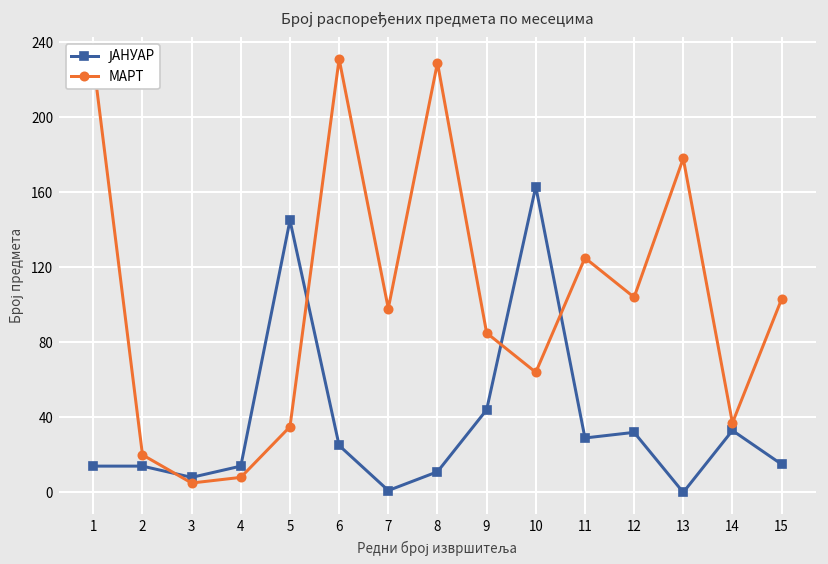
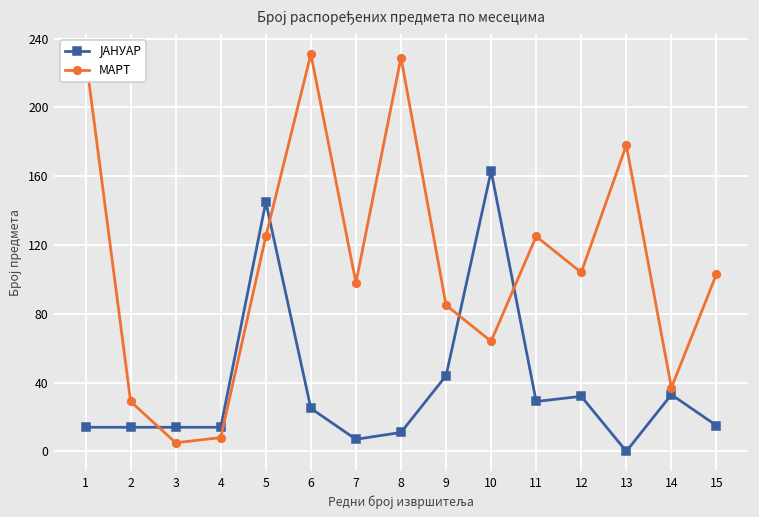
  {
    "ЈАНУАР": {
      "1": 14,
      "2": 14,
-     "3": 8,
+     "3": 14,
      "4": 14,
      "5": 145,
      "6": 25,
-     "7": 1,
+     "7": 7,
      "8": 11,
      "9": 44,
      "10": 163,
      "11": 29,
      "12": 32,
      "13": 0,
      "14": 33,
      "15": 15
    },
    "МАРТ": {
-     "2": 20,
+     "2": 29,
      "3": 5,
      "4": 8,
-     "5": 35,
+     "5": 125,
      "6": 231,
      "7": 98,
      "8": 229,
      "9": 85,
      "10": 64,
      "11": 125,
      "12": 104,
      "13": 178,
      "14": 37,
      "15": 103
    }
  }
